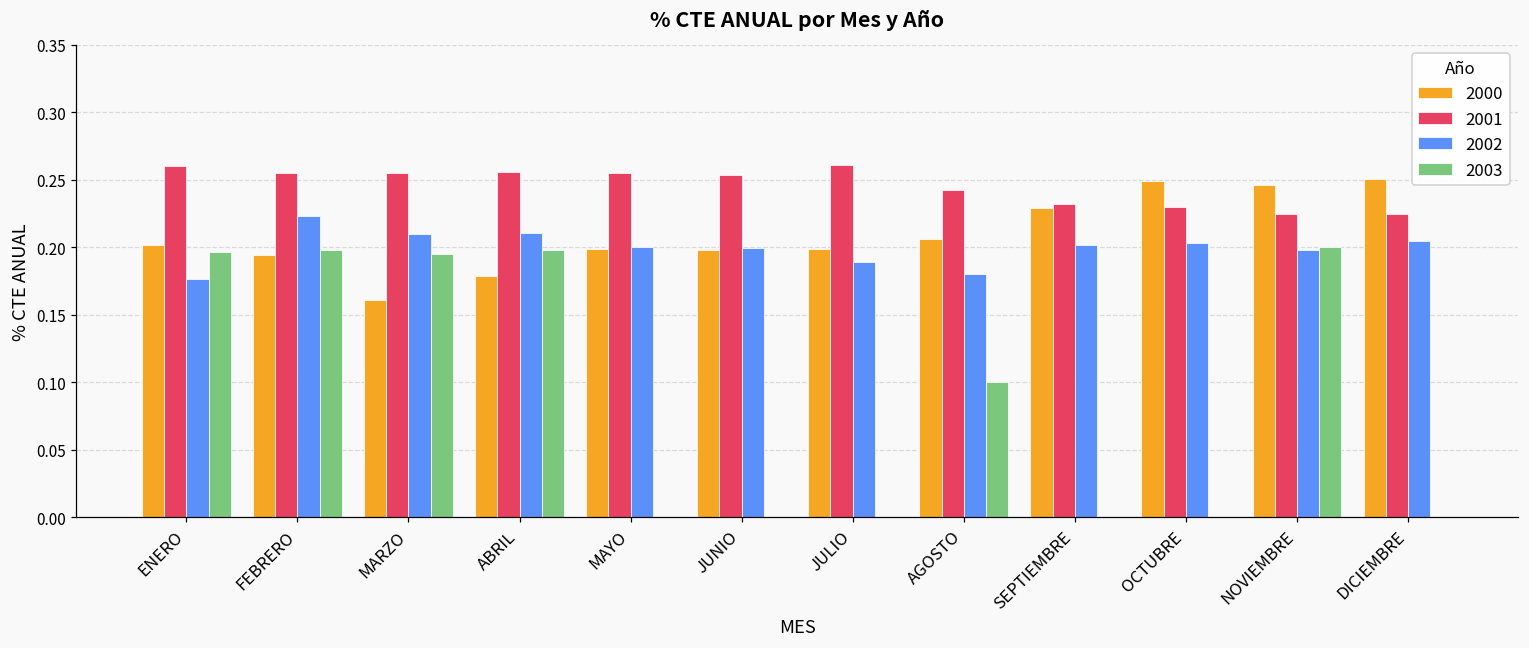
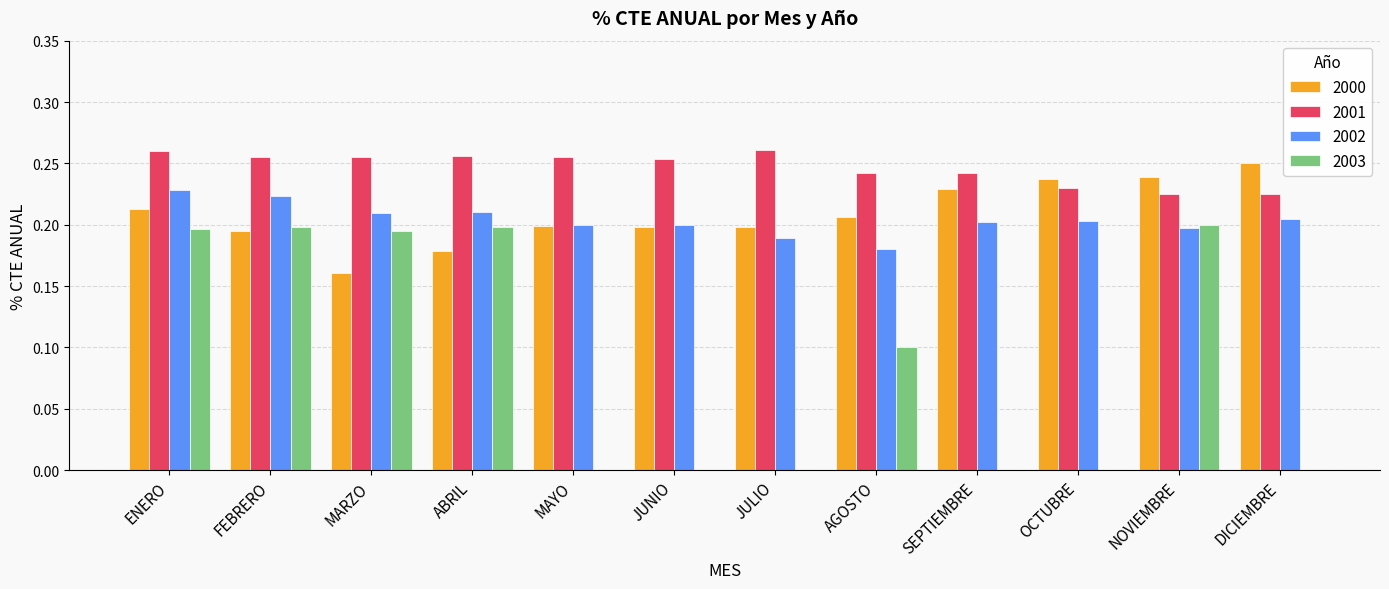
  {
    "2000": {
-     "ENERO": 0.202,
+     "ENERO": 0.213,
      "FEBRERO": 0.195,
      "MARZO": 0.161,
      "ABRIL": 0.179,
      "MAYO": 0.199,
      "JUNIO": 0.198,
      "JULIO": 0.198,
      "AGOSTO": 0.206,
      "SEPTIEMBRE": 0.229,
-     "OCTUBRE": 0.249,
-     "NOVIEMBRE": 0.246,
+     "OCTUBRE": 0.238,
+     "NOVIEMBRE": 0.239,
      "DICIEMBRE": 0.251
    },
    "2001": {
      "ENERO": 0.260,
      "FEBRERO": 0.255,
      "MARZO": 0.255,
      "ABRIL": 0.256,
      "MAYO": 0.255,
      "JUNIO": 0.254,
      "JULIO": 0.261,
      "AGOSTO": 0.243,
-     "SEPTIEMBRE": 0.232,
+     "SEPTIEMBRE": 0.242,
      "OCTUBRE": 0.230,
      "NOVIEMBRE": 0.225,
      "DICIEMBRE": 0.225
    },
    "2002": {
-     "ENERO": 0.176,
+     "ENERO": 0.228,
      "FEBRERO": 0.224,
      "MARZO": 0.210,
      "ABRIL": 0.210,
      "MAYO": 0.200,
      "JUNIO": 0.200,
      "JULIO": 0.189,
      "AGOSTO": 0.180,
      "SEPTIEMBRE": 0.202,
      "OCTUBRE": 0.203,
      "NOVIEMBRE": 0.198,
      "DICIEMBRE": 0.205
    },
    "2003": {
      "ENERO": 0.196,
      "FEBRERO": 0.198,
      "MARZO": 0.195,
      "ABRIL": 0.198,
      "MAYO": 0.000,
      "JUNIO": 0.000,
      "JULIO": 0.000,
      "AGOSTO": 0.100,
      "SEPTIEMBRE": 0.000,
      "OCTUBRE": 0.000,
      "NOVIEMBRE": 0.200,
      "DICIEMBRE": 0.000
    }
  }
